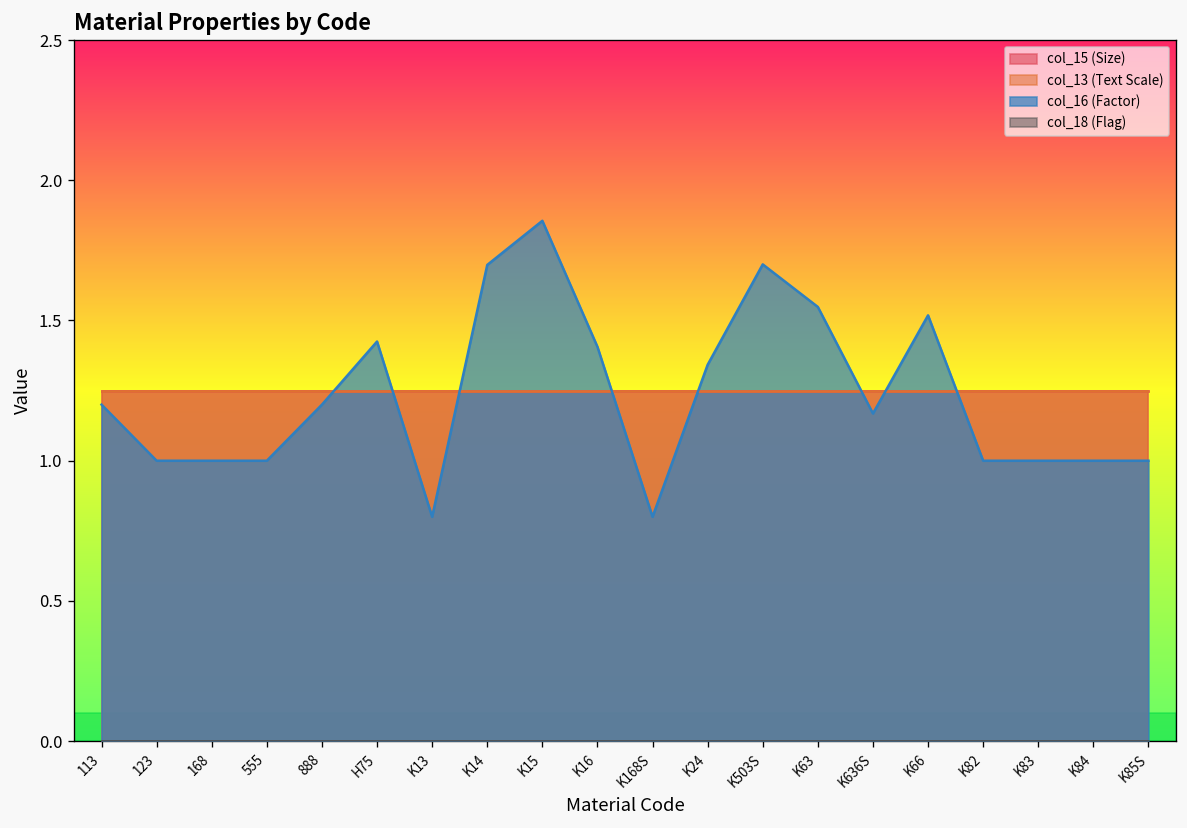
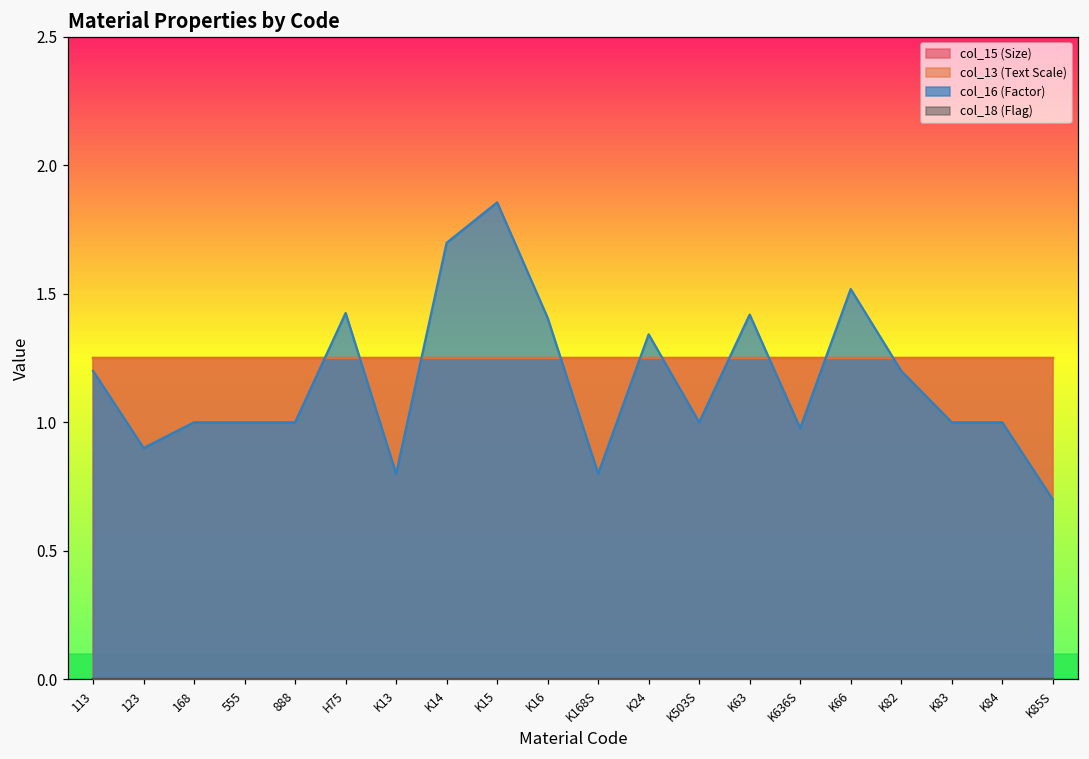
  {
    "col_13 (Text Scale)": {
      "113": 1.25,
      "123": 1.25,
      "168": 1.25,
      "555": 1.25,
      "888": 1.25,
      "H75": 1.25,
      "K13": 1.25,
      "K14": 1.25,
      "K15": 1.25,
      "K16": 1.25,
      "K168S": 1.25,
      "K24": 1.25,
      "K503S": 1.25,
      "K63": 1.25,
      "K636S": 1.25,
      "K66": 1.25,
      "K82": 1.25,
      "K83": 1.25,
      "K84": 1.25,
      "K85S": 1.25
    },
    "col_16 (Factor)": {
      "113": 1.20,
-     "123": 1.0,
+     "123": 0.9,
      "168": 1.00,
      "555": 1.00,
-     "888": 1.2,
+     "888": 1.0,
      "H75": 1.43,
      "K13": 0.80,
      "K14": 1.70,
      "K15": 1.86,
      "K16": 1.41,
      "K168S": 0.80,
      "K24": 1.34,
-     "K503S": 1.7,
-     "K63": 1.55,
-     "K636S": 1.17,
+     "K503S": 1.0,
+     "K63": 1.42,
+     "K636S": 0.98,
      "K66": 1.52,
-     "K82": 1.0,
+     "K82": 1.2,
      "K83": 1.00,
      "K84": 1.00,
-     "K85S": 1.0
+     "K85S": 0.7
    }
  }
